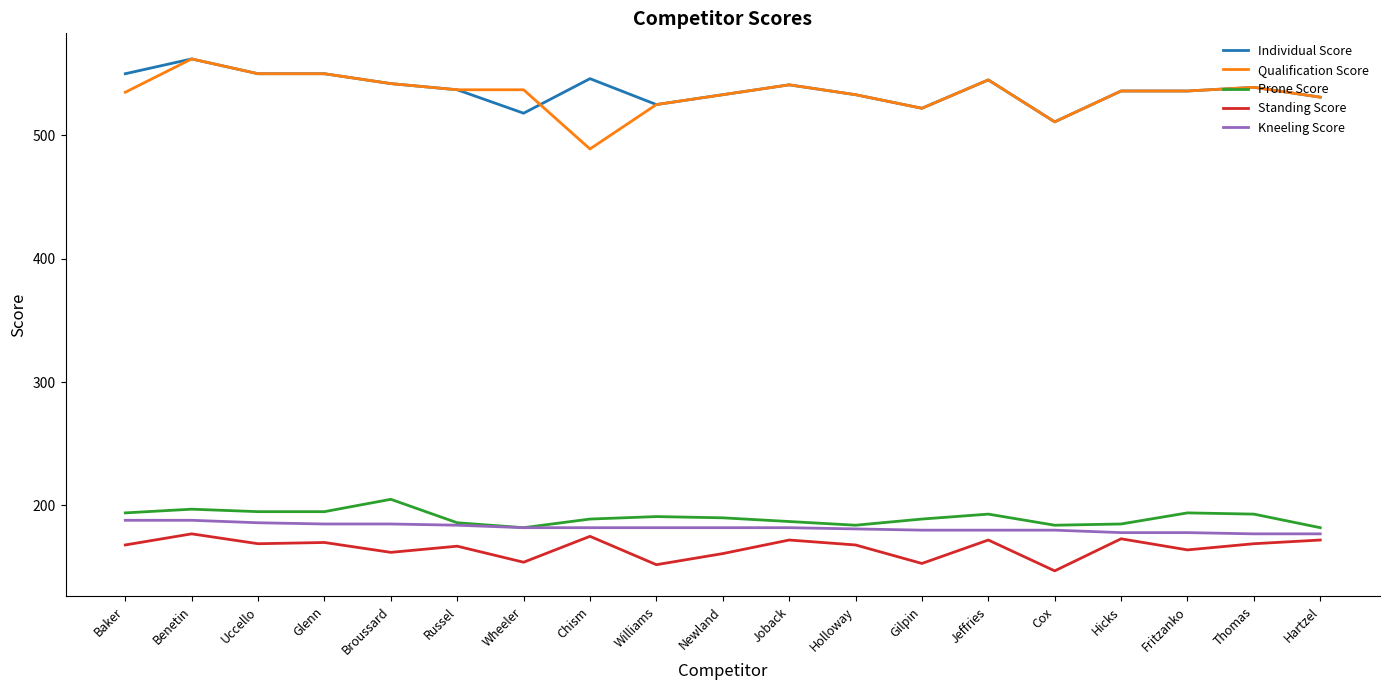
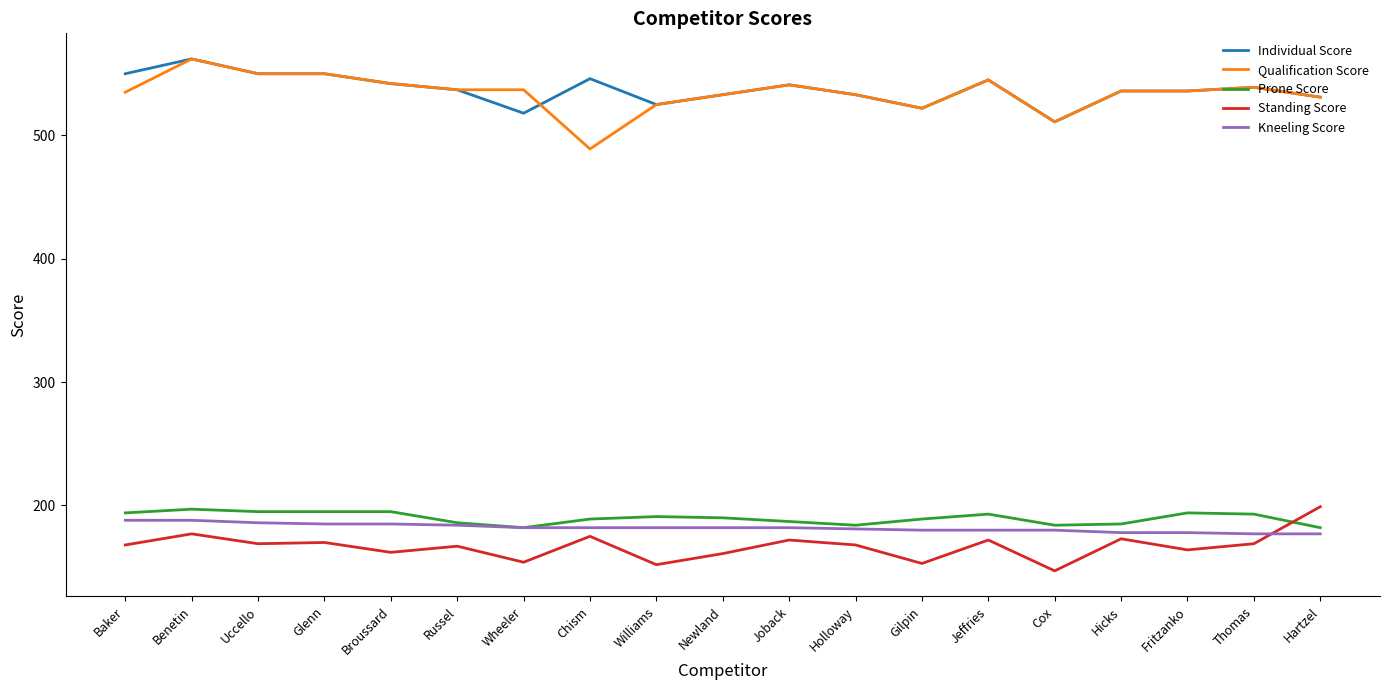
  {
    "Individual Score": {
      "Baker": 550,
      "Wheeler": 518,
      "Chism": 546
    },
    "Qualification Score": {
      "Baker": 535,
      "Wheeler": 537,
      "Chism": 489
    },
    "Prone Score": {
      "Baker": 194,
      "Benetin": 197,
      "Uccello": 195,
      "Glenn": 195,
-     "Broussard": 205,
+     "Broussard": 195,
      "Chism": 189,
      "Williams": 191,
      "Newland": 190,
      "Joback": 187,
      "Holloway": 184,
      "Gilpin": 189,
      "Jeffries": 193,
      "Cox": 184,
      "Hicks": 185,
      "Fritzanko": 194,
      "Thomas": 193,
      "Hartzel": 182
    },
    "Standing Score": {
      "Baker": 168,
      "Benetin": 177,
      "Uccello": 169,
      "Glenn": 170,
      "Broussard": 162,
      "Russel": 167,
      "Wheeler": 154,
      "Chism": 175,
      "Williams": 152,
      "Newland": 161,
      "Joback": 172,
      "Holloway": 168,
      "Gilpin": 153,
      "Jeffries": 172,
      "Cox": 147,
      "Hicks": 173,
      "Fritzanko": 164,
      "Thomas": 169,
-     "Hartzel": 172
+     "Hartzel": 199
    },
    "Kneeling Score": {
      "Baker": 188,
      "Benetin": 188,
      "Uccello": 186,
      "Glenn": 185,
      "Broussard": 185,
      "Chism": 182,
      "Williams": 182,
      "Newland": 182,
      "Joback": 182,
      "Holloway": 181,
      "Gilpin": 180,
      "Jeffries": 180,
      "Cox": 180,
      "Hicks": 178,
      "Fritzanko": 178,
      "Thomas": 177,
      "Hartzel": 177
    }
  }
